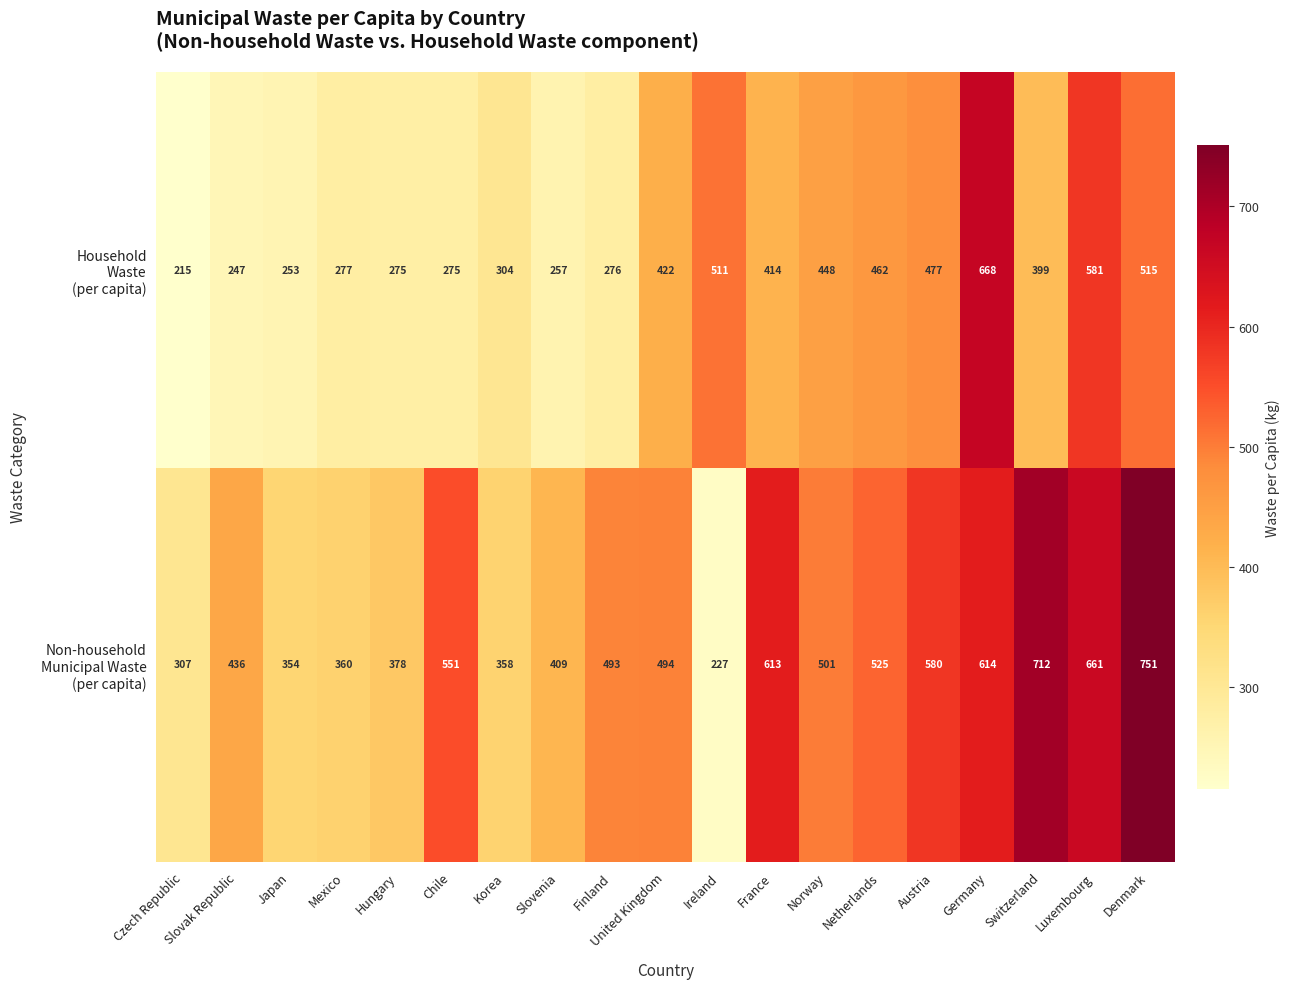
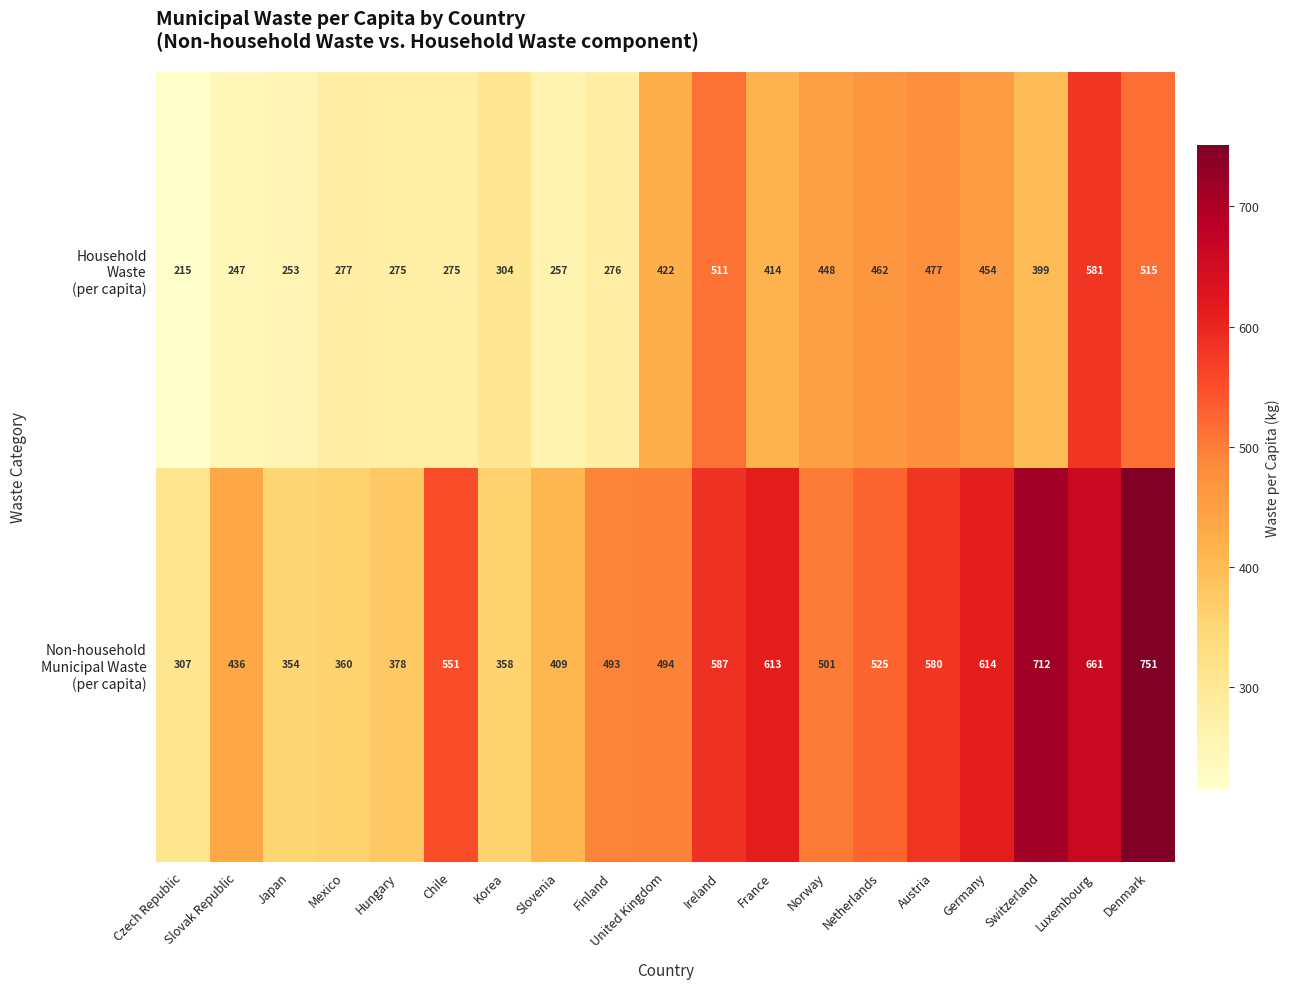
  {
    "Household Waste (per capita)": {
      "Czech Republic": 215,
      "Slovak Republic": 247,
      "Japan": 253,
      "Mexico": 277,
      "Hungary": 275,
      "Chile": 275,
      "Korea": 304,
      "Slovenia": 257,
      "Finland": 276,
      "United Kingdom": 422,
      "Ireland": 511,
      "France": 414,
      "Norway": 448,
      "Netherlands": 462,
      "Austria": 477,
-     "Germany": 668,
+     "Germany": 454,
      "Switzerland": 399,
      "Luxembourg": 581,
      "Denmark": 515
    },
    "Non-household Municipal Waste (per capita)": {
      "Czech Republic": 307,
      "Slovak Republic": 436,
      "Japan": 354,
      "Mexico": 360,
      "Hungary": 378,
      "Chile": 551,
      "Korea": 358,
      "Slovenia": 409,
      "Finland": 493,
      "United Kingdom": 494,
-     "Ireland": 227,
+     "Ireland": 587,
      "France": 613,
      "Norway": 501,
      "Netherlands": 525,
      "Austria": 580,
      "Germany": 614,
      "Switzerland": 712,
      "Luxembourg": 661,
      "Denmark": 751
    }
  }
